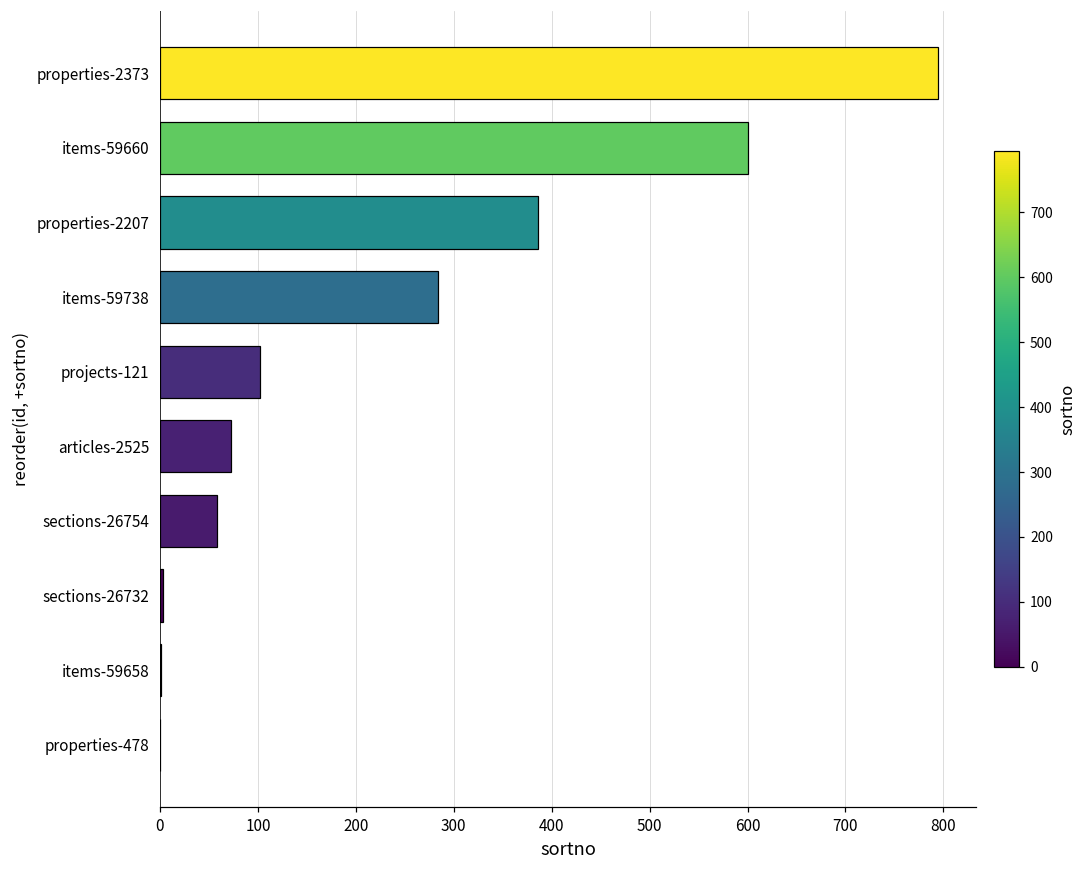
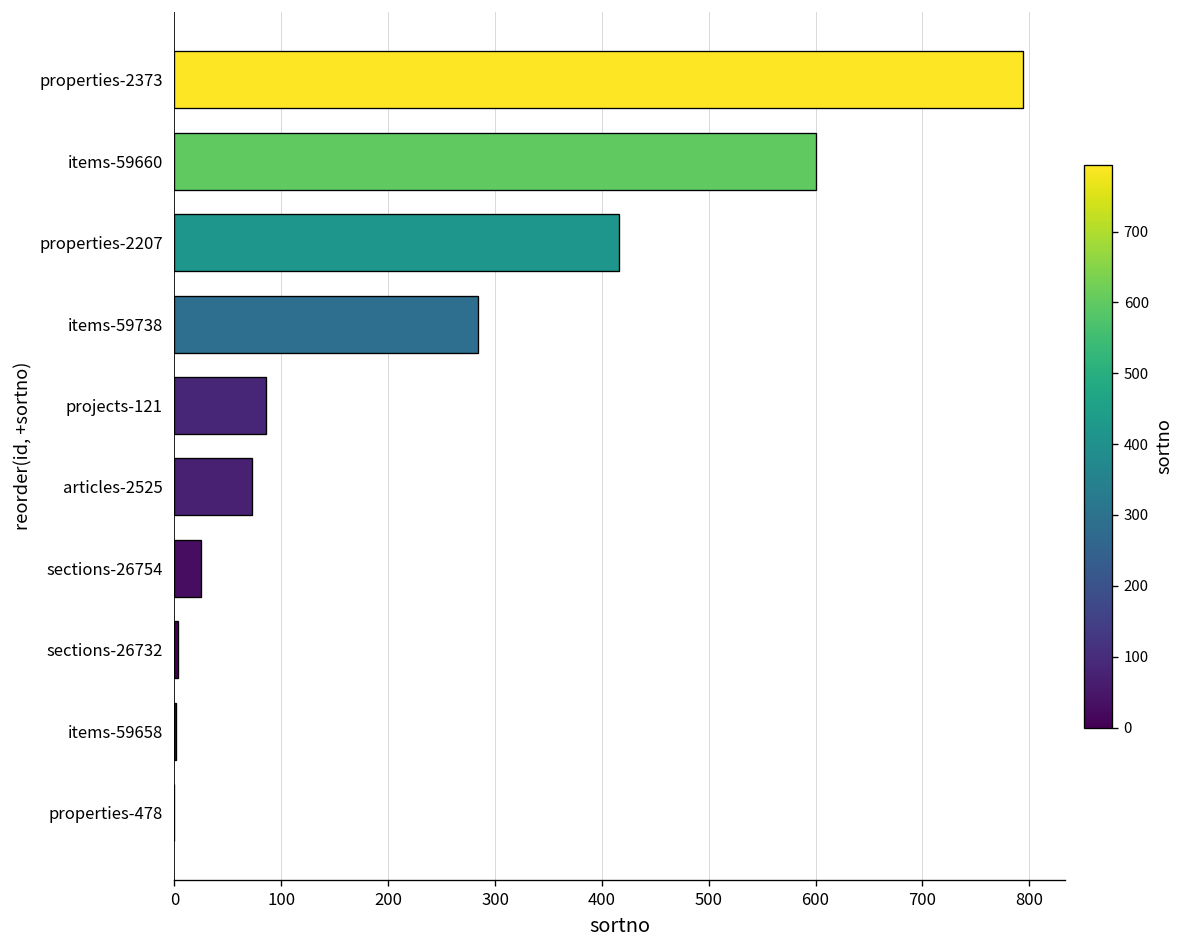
  {
    "properties-2373": 790,
    "items-59660": 600,
-   "properties-2207": 390,
+   "properties-2207": 420,
    "items-59738": 280,
-   "projects-121": 100,
+   "projects-121": 90,
    "articles-2525": 70,
-   "sections-26754": 60,
+   "sections-26754": 30,
    "sections-26732": 0,
    "properties-478": 0
  }
